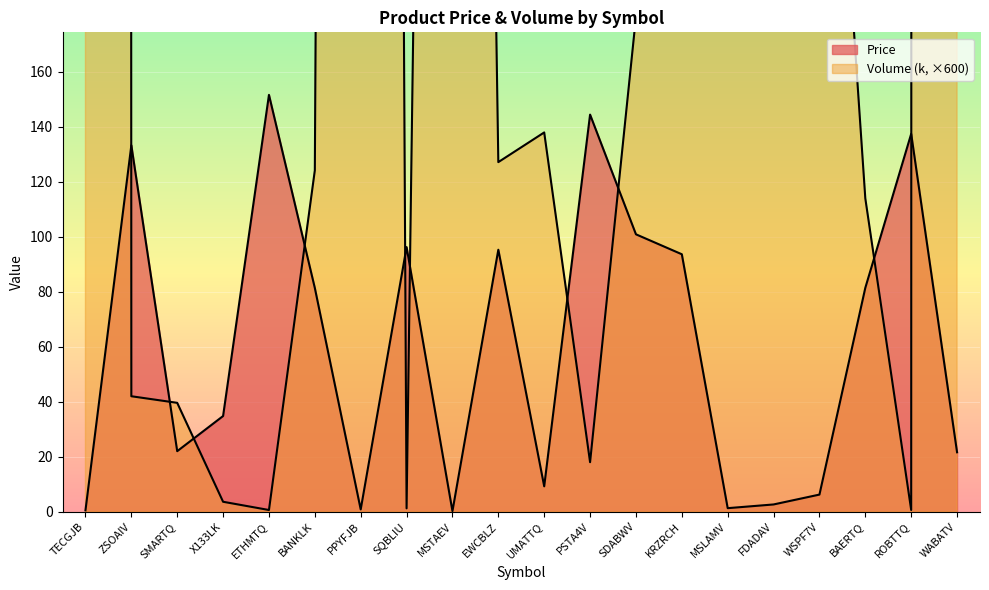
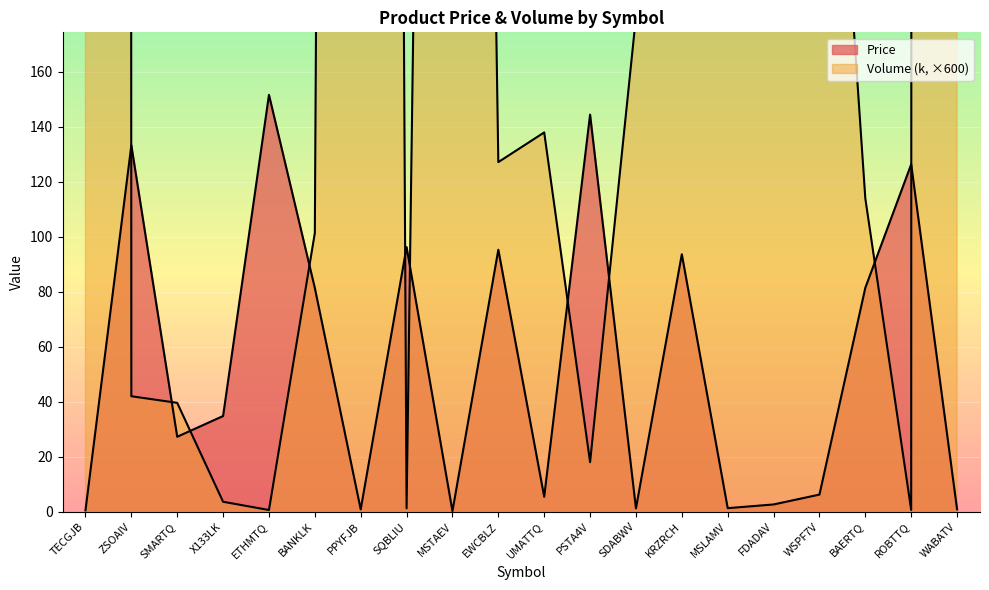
  {
    "Price": {
      "TECGJB": 0,
      "ZSOAIV": 133,
-     "SMARTQ": 22,
+     "SMARTQ": 27,
      "X133LK": 35,
      "ETHMTQ": 152,
      "BANKLK": 81,
      "PPYFJB": 1,
      "SQBLIU": 96,
      "MSTAEV": 0,
      "EWCBLZ": 95,
-     "UMATTQ": 9,
+     "UMATTQ": 5,
      "PSTA4V": 144,
-     "SDABWV": 101,
+     "SDABWV": 1,
      "KRZRCH": 94,
      "MSLAMV": 1,
      "FDADAV": 3,
      "WSPF7V": 6,
      "BAERTQ": 81,
-     "ROBTTQ": 138,
-     "WABATV": 22
+     "ROBTTQ": 126,
+     "WABATV": 1
    },
    "Volume (k, ×600)": {
      "ZSOAIV": 42,
      "SMARTQ": 40,
      "X133LK": 4,
      "ETHMTQ": 1,
-     "BANKLK": 124,
+     "BANKLK": 101,
      "SQBLIU": 1,
      "EWCBLZ": 127,
      "UMATTQ": 138,
      "PSTA4V": 18,
      "BAERTQ": 114,
      "ROBTTQ": 1
    }
  }
